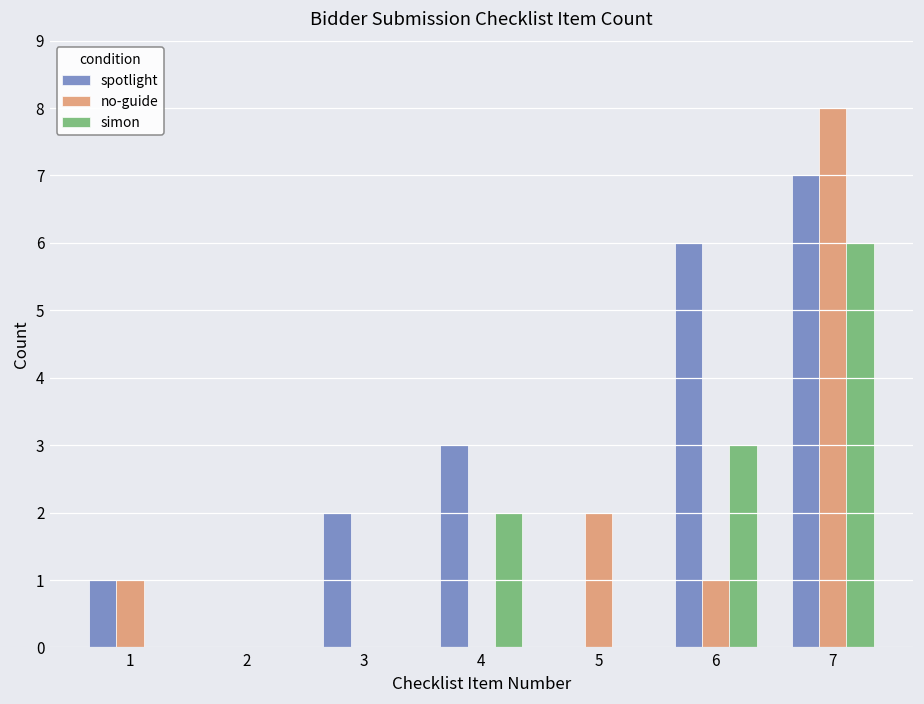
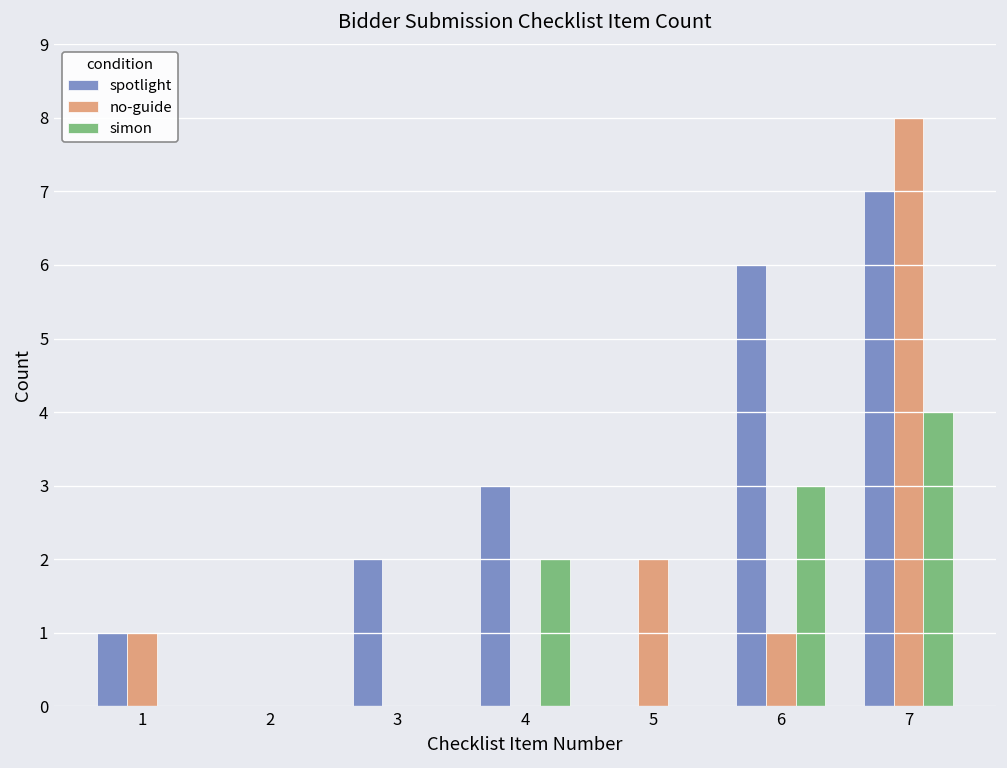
  {
    "spotlight": {
      "1": 1,
      "2": 0,
      "3": 2,
      "4": 3,
      "5": 0,
      "6": 6,
      "7": 7
    },
    "no-guide": {
      "1": 1,
      "2": 0,
      "3": 0,
      "4": 0,
      "5": 2,
      "6": 1,
      "7": 8
    },
    "simon": {
      "1": 0,
      "2": 0,
      "3": 0,
      "4": 2,
      "5": 0,
      "6": 3,
-     "7": 6
+     "7": 4
    }
  }
